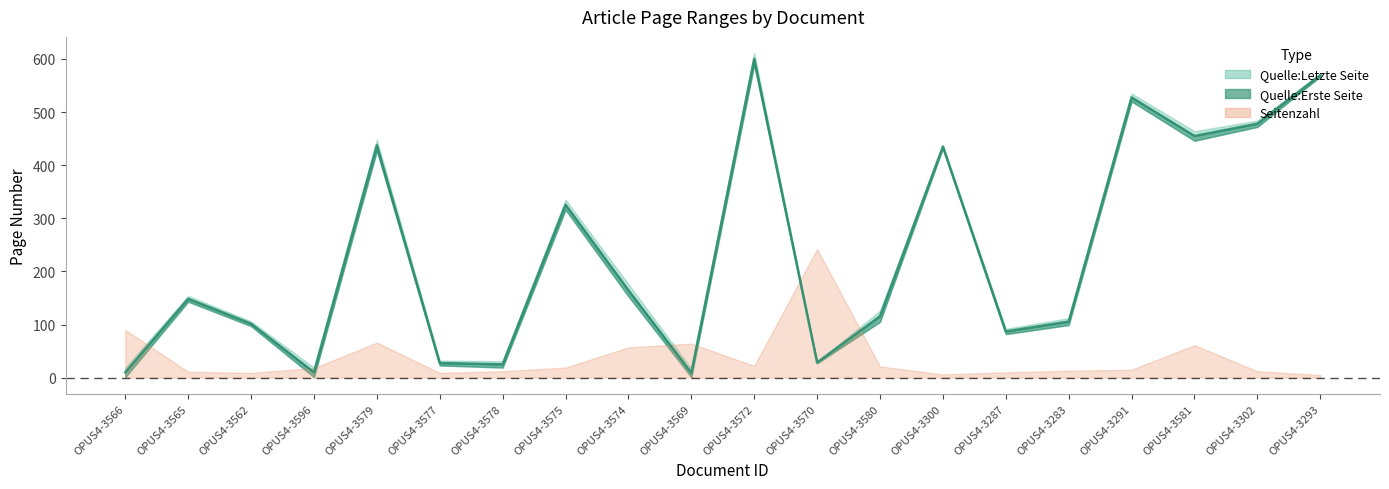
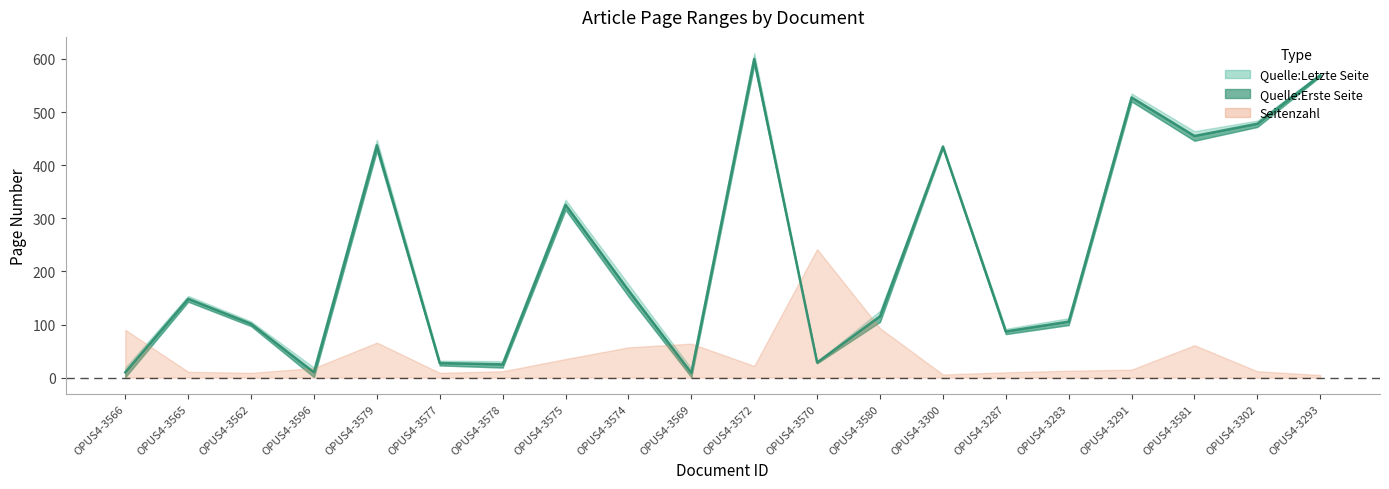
  {
    "Quelle:Erste Seite": {
      "OPUS4-3566": 10,
      "OPUS4-3565": 150,
      "OPUS4-3596": 10,
      "OPUS4-3579": 440,
      "OPUS4-3578": 30,
      "OPUS4-3575": 330,
      "OPUS4-3574": 160,
      "OPUS4-3569": 10,
      "OPUS4-3572": 600,
      "OPUS4-3580": 120,
      "OPUS4-3287": 90,
      "OPUS4-3283": 110,
      "OPUS4-3291": 530,
      "OPUS4-3581": 460,
      "OPUS4-3302": 480
    },
    "Seitenzahl": {
      "OPUS4-3566": 90,
      "OPUS4-3565": 10,
      "OPUS4-3562": 10,
      "OPUS4-3579": 70,
      "OPUS4-3577": 10,
      "OPUS4-3578": 10,
-     "OPUS4-3575": 20,
+     "OPUS4-3575": 40,
      "OPUS4-3574": 60,
      "OPUS4-3569": 60,
      "OPUS4-3572": 20,
      "OPUS4-3570": 240,
-     "OPUS4-3580": 20,
+     "OPUS4-3580": 90,
      "OPUS4-3300": 10,
      "OPUS4-3287": 10,
      "OPUS4-3283": 10,
      "OPUS4-3291": 20,
      "OPUS4-3581": 60,
      "OPUS4-3302": 10,
      "OPUS4-3293": 10
    }
  }
